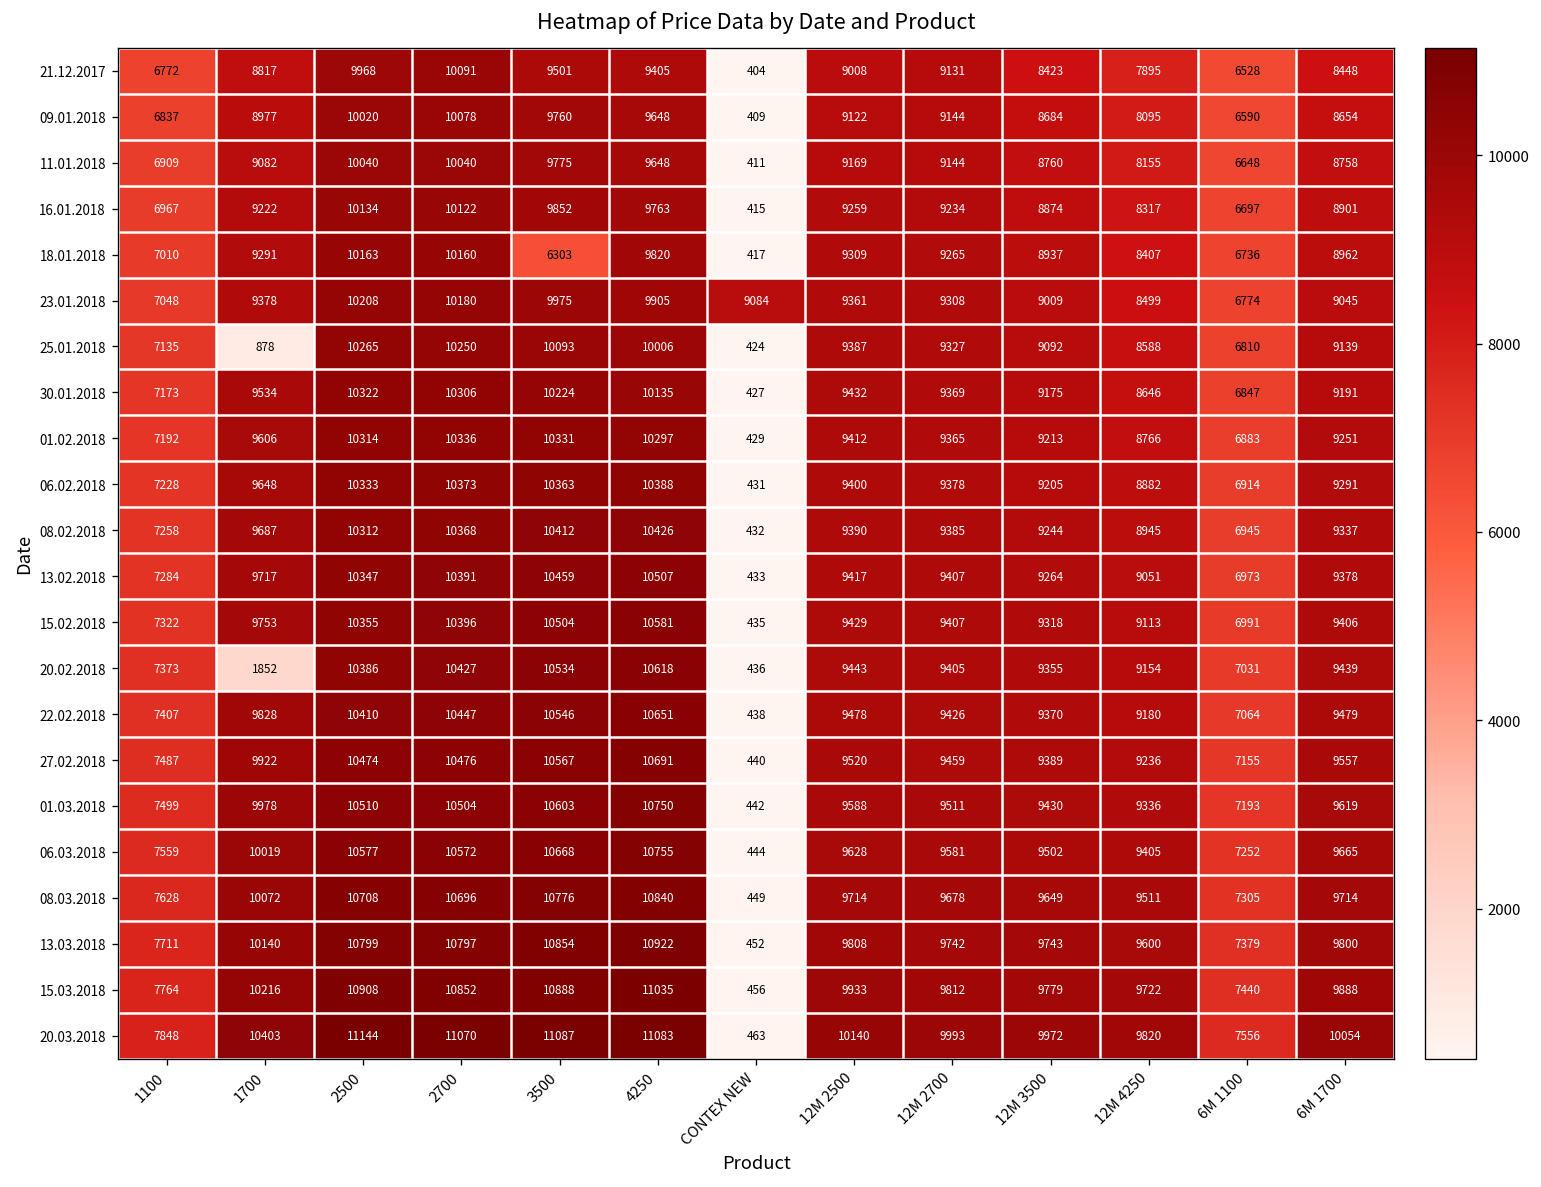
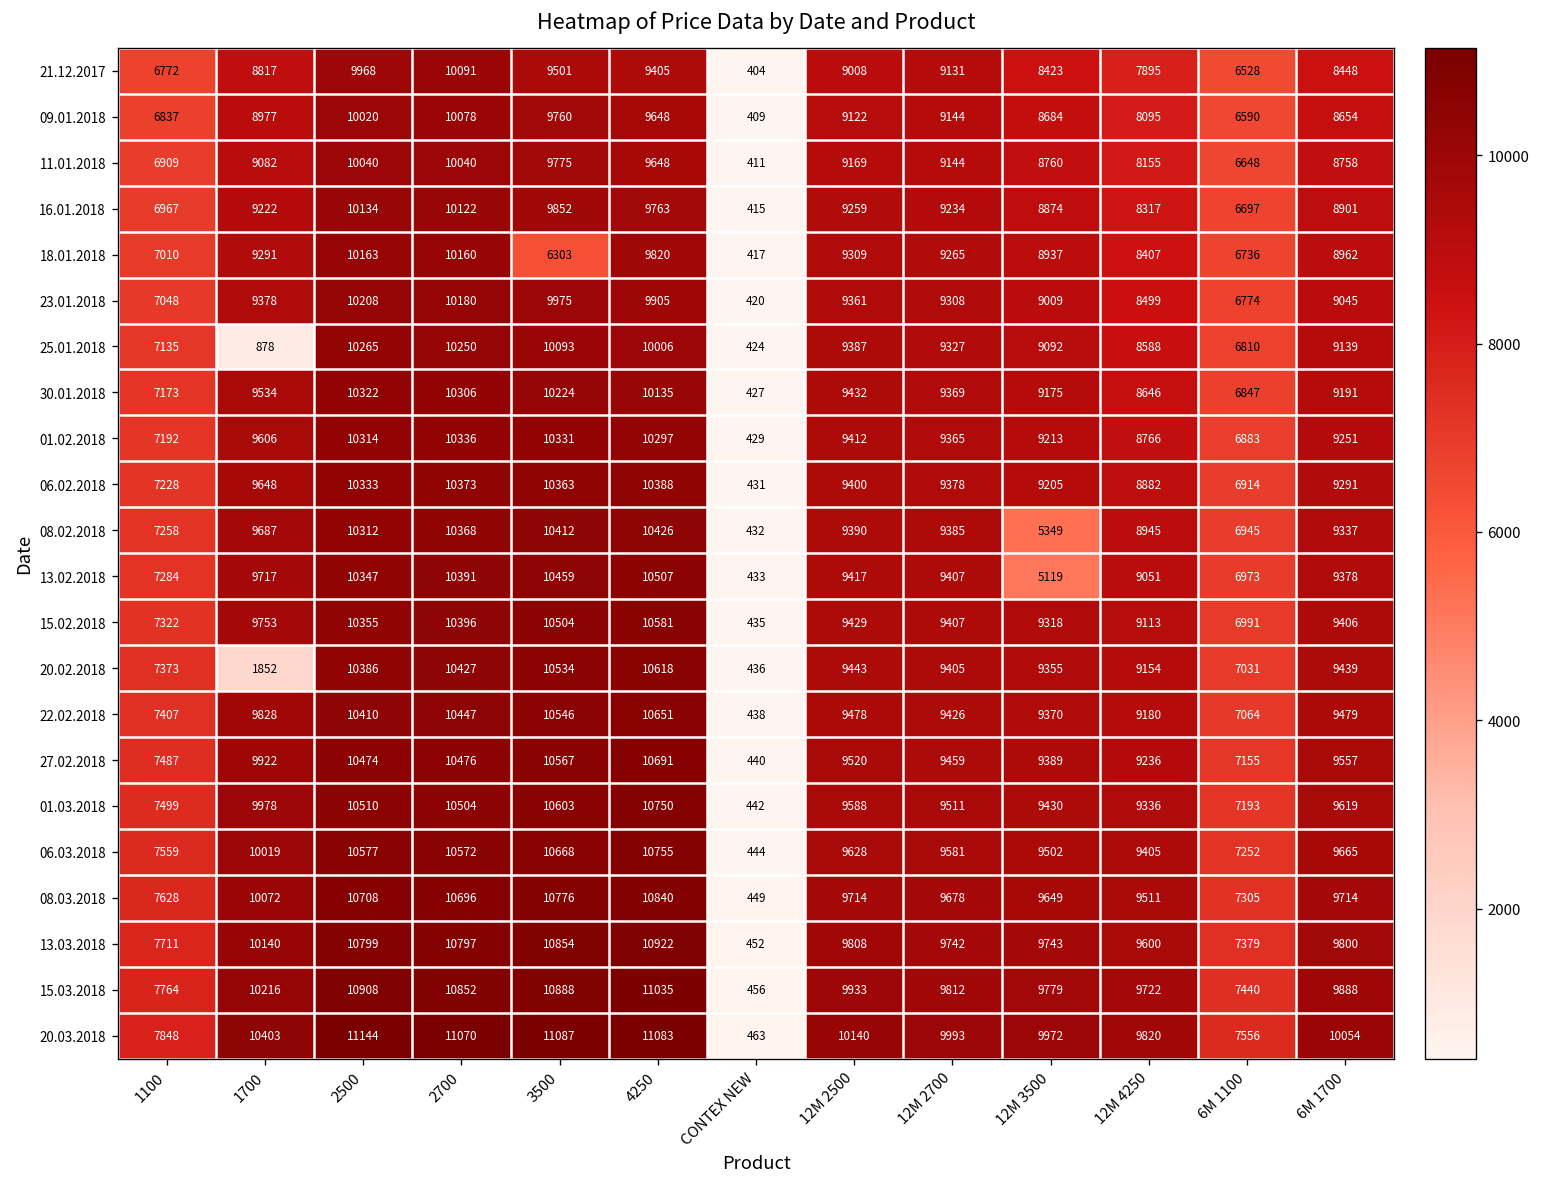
  {
    "23.01.2018": {
      "1100": 7048,
      "1700": 9378,
      "2500": 10208,
      "2700": 10180,
      "3500": 9975,
      "4250": 9905,
-     "CONTEX NEW": 9084,
+     "CONTEX NEW": 420,
      "12M 2500": 9361,
      "12M 2700": 9308,
      "12M 3500": 9009,
      "12M 4250": 8499,
      "6M 1100": 6774,
      "6M 1700": 9045
    },
    "08.02.2018": {
      "1100": 7258,
      "1700": 9687,
      "2500": 10312,
      "2700": 10368,
      "3500": 10412,
      "4250": 10426,
      "CONTEX NEW": 432,
      "12M 2500": 9390,
      "12M 2700": 9385,
-     "12M 3500": 9244,
+     "12M 3500": 5349,
      "12M 4250": 8945,
      "6M 1100": 6945,
      "6M 1700": 9337
    },
    "13.02.2018": {
      "1100": 7284,
      "1700": 9717,
      "2500": 10347,
      "2700": 10391,
      "3500": 10459,
      "4250": 10507,
      "CONTEX NEW": 433,
      "12M 2500": 9417,
      "12M 2700": 9407,
-     "12M 3500": 9264,
+     "12M 3500": 5119,
      "12M 4250": 9051,
      "6M 1100": 6973,
      "6M 1700": 9378
    }
  }
